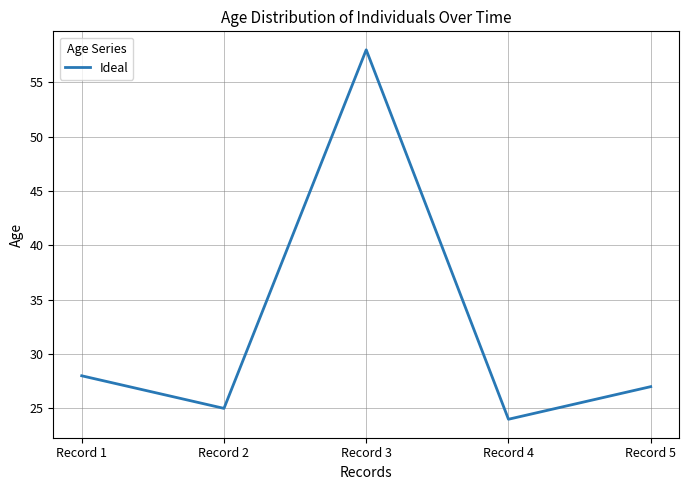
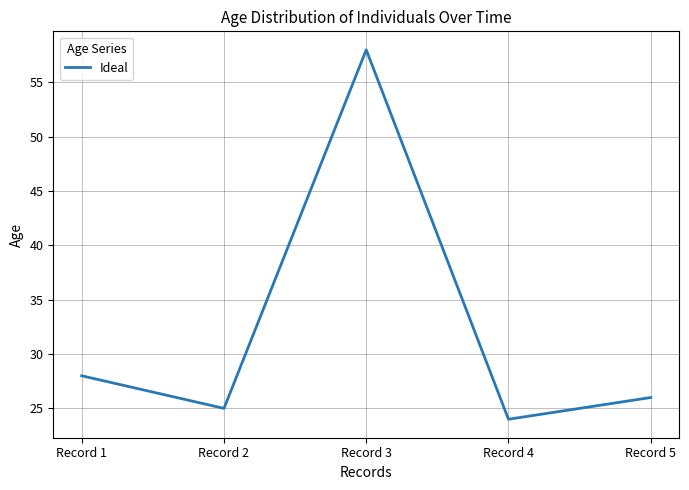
  {
    "Record 1": 28,
    "Record 2": 25,
    "Record 3": 58,
    "Record 4": 24,
-   "Record 5": 27
+   "Record 5": 26
  }
